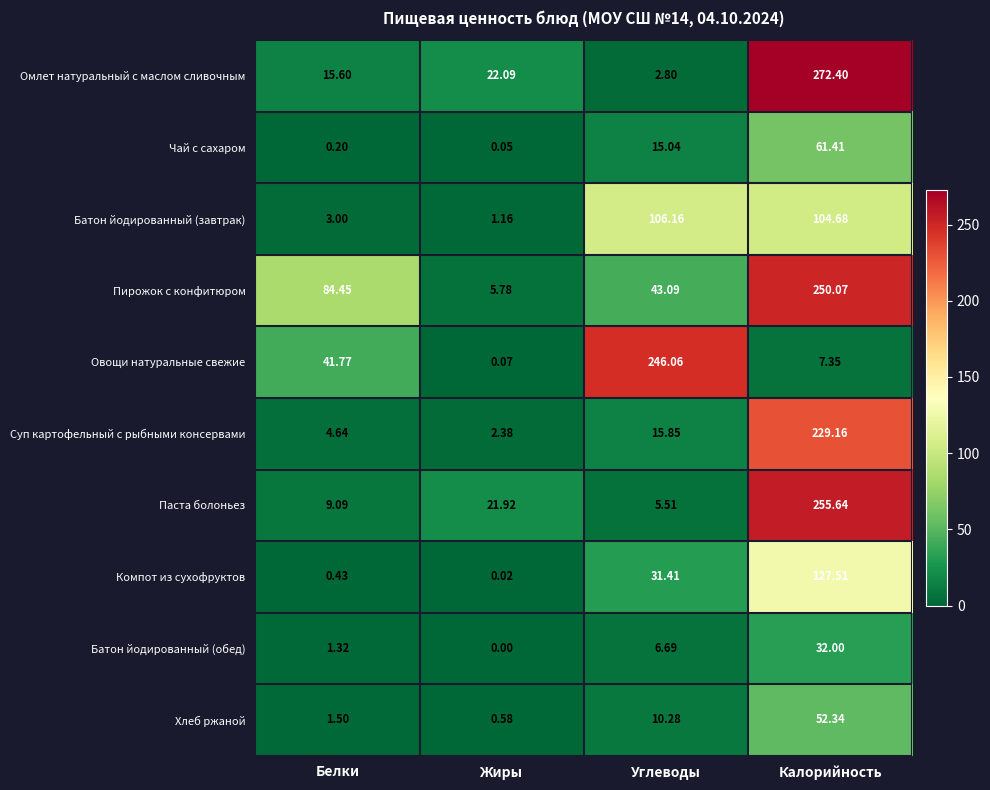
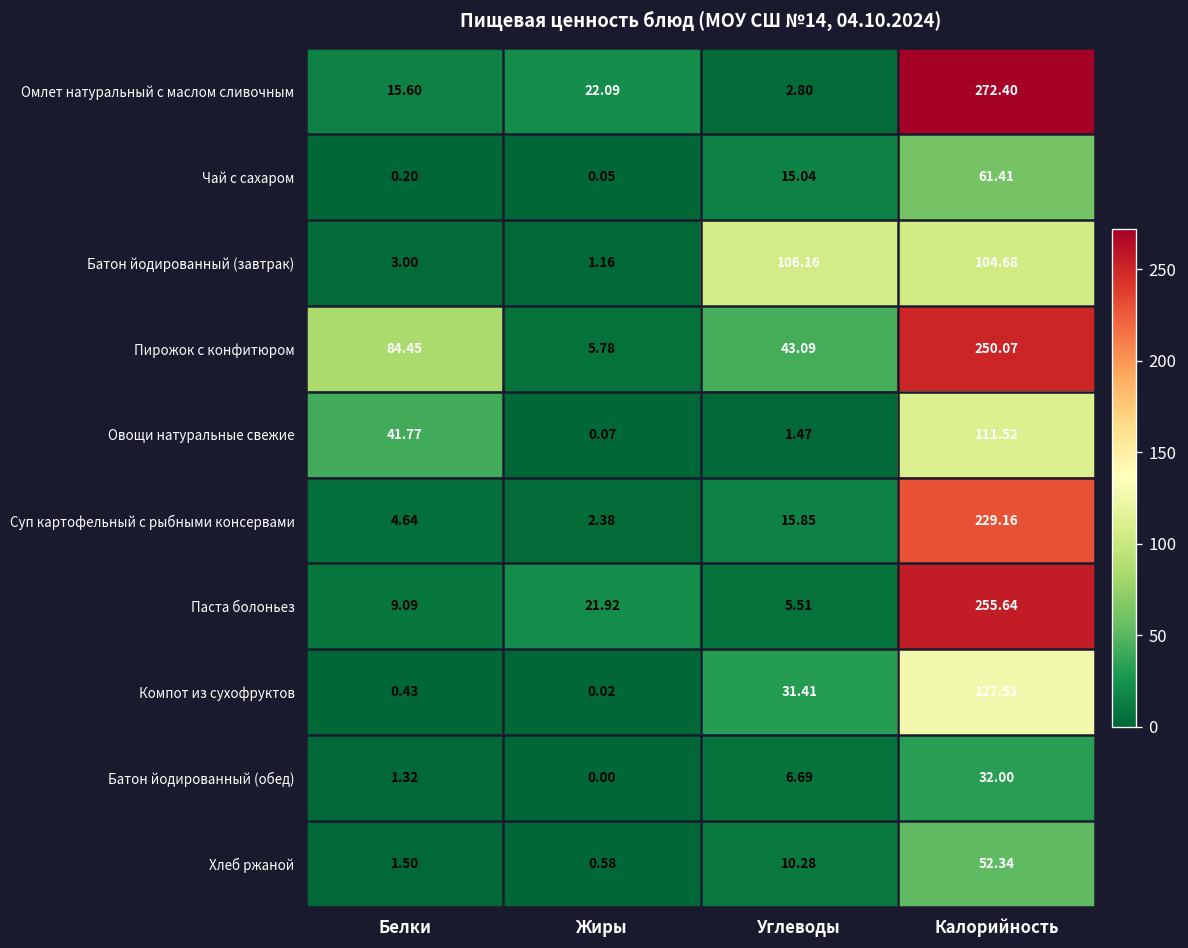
  {
    "Омлет натуральный с маслом сливочным": {
      "Белки": 15.60,
      "Жиры": 22.09,
      "Углеводы": 2.80,
      "Калорийность": 272.40
    },
    "Чай с сахаром": {
      "Белки": 0.20,
      "Жиры": 0.05,
      "Углеводы": 15.04,
      "Калорийность": 61.41
    },
    "Батон йодированный (завтрак)": {
      "Белки": 3.00,
      "Жиры": 1.16,
      "Углеводы": 106.16,
      "Калорийность": 104.68
    },
    "Пирожок с конфитюром": {
      "Белки": 84.45,
      "Жиры": 5.78,
      "Углеводы": 43.09,
      "Калорийность": 250.07
    },
    "Овощи натуральные свежие": {
      "Белки": 41.77,
      "Жиры": 0.07,
-     "Углеводы": 246.06,
-     "Калорийность": 7.35
+     "Углеводы": 1.47,
+     "Калорийность": 111.52
    },
    "Суп картофельный с рыбными консервами": {
      "Белки": 4.64,
      "Жиры": 2.38,
      "Углеводы": 15.85,
      "Калорийность": 229.16
    },
    "Паста болоньез": {
      "Белки": 9.09,
      "Жиры": 21.92,
      "Углеводы": 5.51,
      "Калорийность": 255.64
    },
    "Компот из сухофруктов": {
      "Белки": 0.43,
      "Жиры": 0.02,
      "Углеводы": 31.41,
      "Калорийность": 127.51
    },
    "Батон йодированный (обед)": {
      "Белки": 1.32,
      "Жиры": 0.00,
      "Углеводы": 6.69,
      "Калорийность": 32.00
    },
    "Хлеб ржаной": {
      "Белки": 1.50,
      "Жиры": 0.58,
      "Углеводы": 10.28,
      "Калорийность": 52.34
    }
  }
